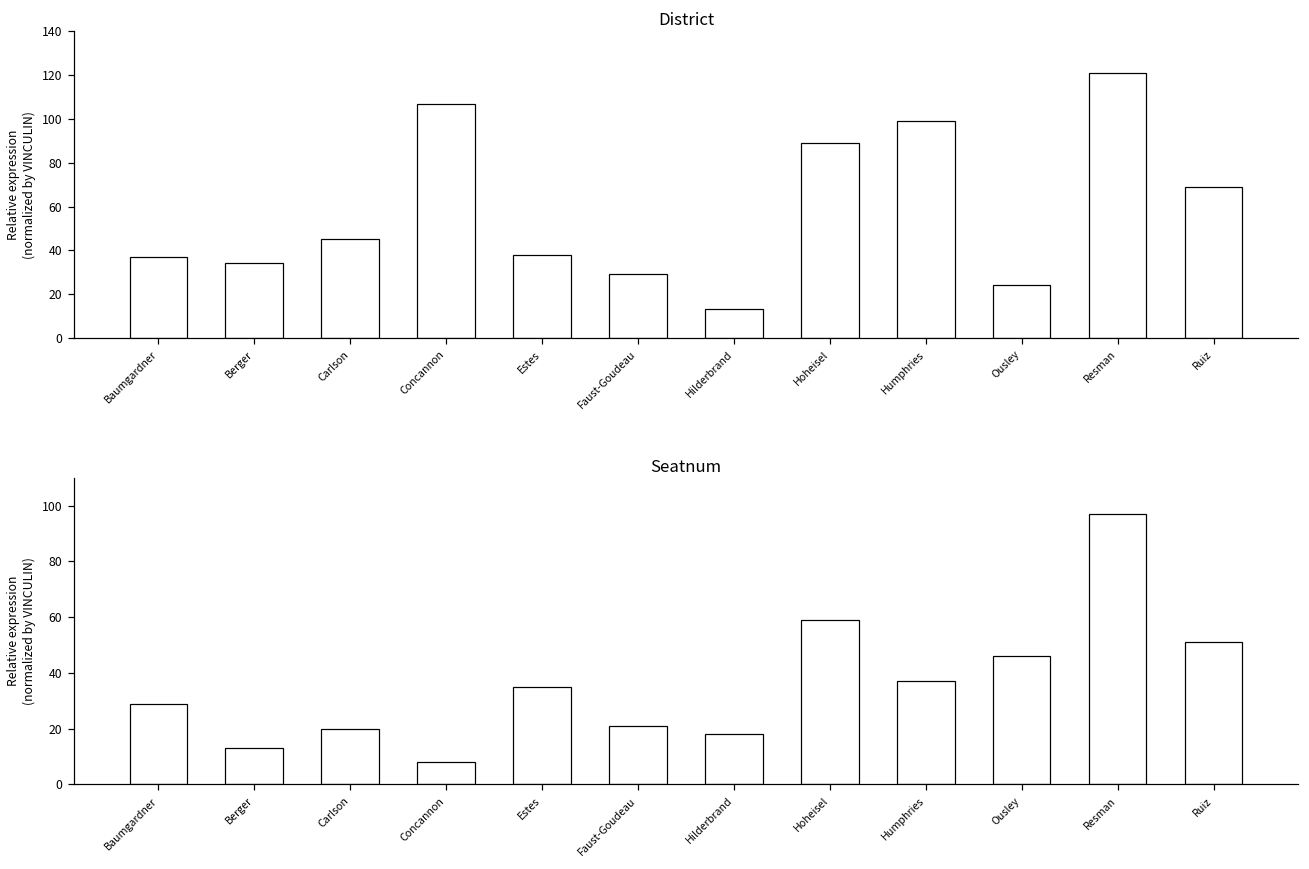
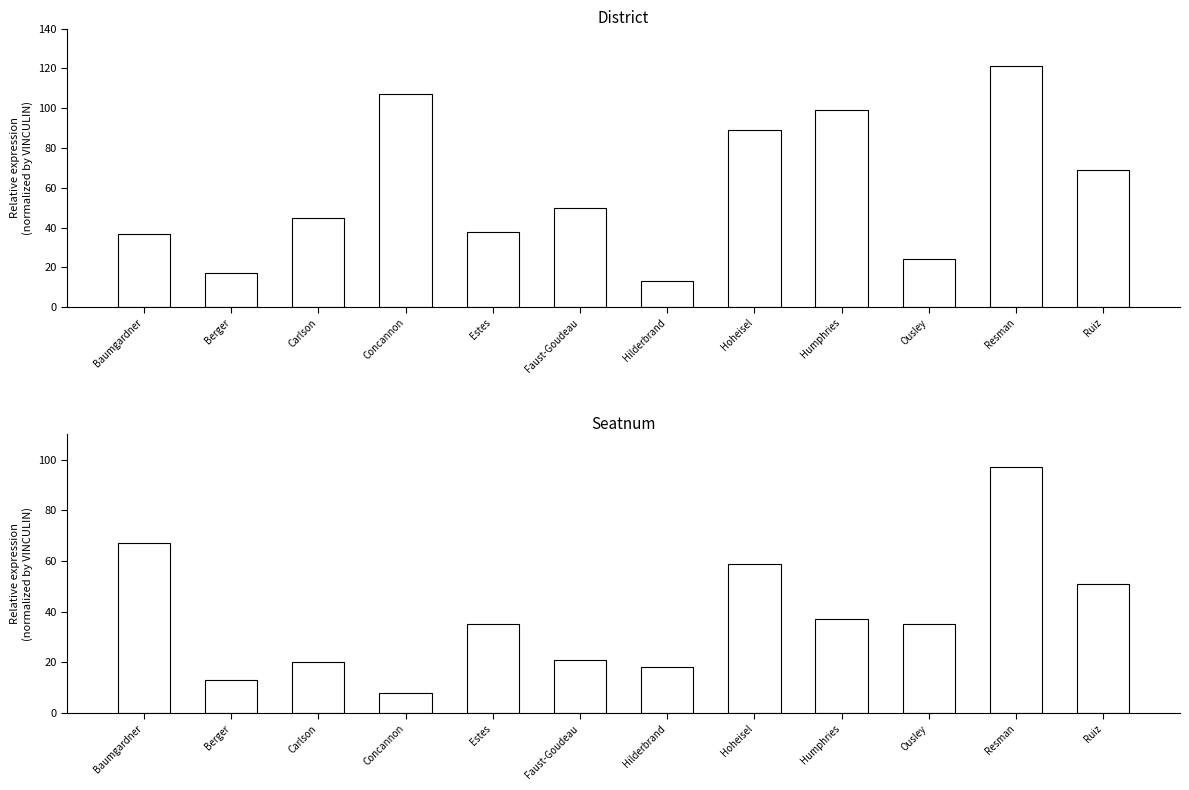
  {
    "District": {
      "Baumgardner": 37,
-     "Berger": 34,
+     "Berger": 17,
      "Carlson": 45,
      "Concannon": 107,
      "Estes": 38,
-     "Faust-Goudeau": 29,
+     "Faust-Goudeau": 50,
      "Hilderbrand": 13,
      "Hoheisel": 89,
      "Humphries": 99,
      "Ousley": 24,
      "Resman": 121,
      "Ruiz": 69
    },
    "Seatnum": {
-     "Baumgardner": 29,
+     "Baumgardner": 67,
      "Berger": 13,
      "Carlson": 20,
      "Concannon": 8,
      "Estes": 35,
      "Faust-Goudeau": 21,
      "Hilderbrand": 18,
      "Hoheisel": 59,
      "Humphries": 37,
-     "Ousley": 46,
+     "Ousley": 35,
      "Resman": 97,
      "Ruiz": 51
    }
  }
